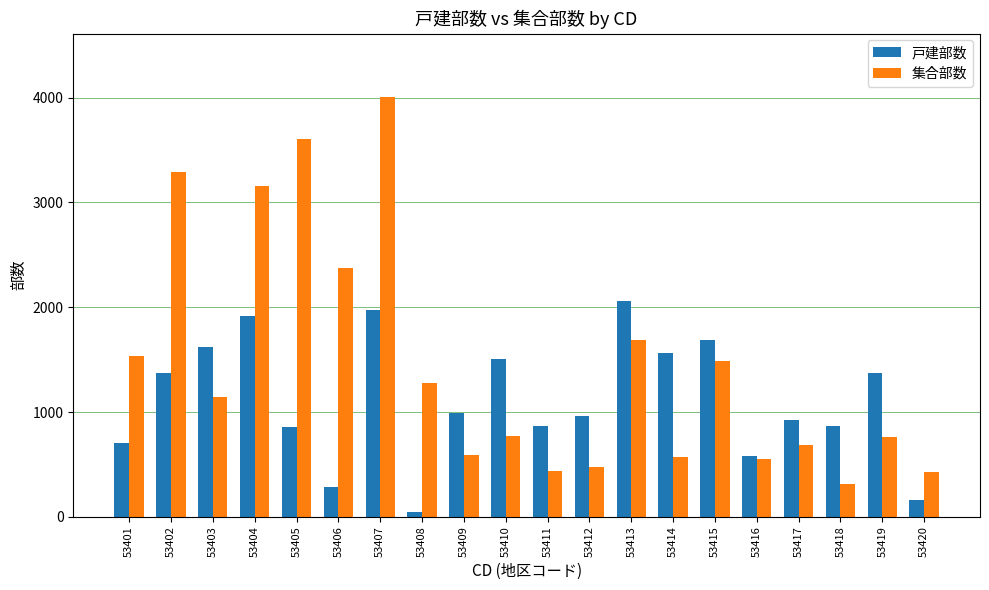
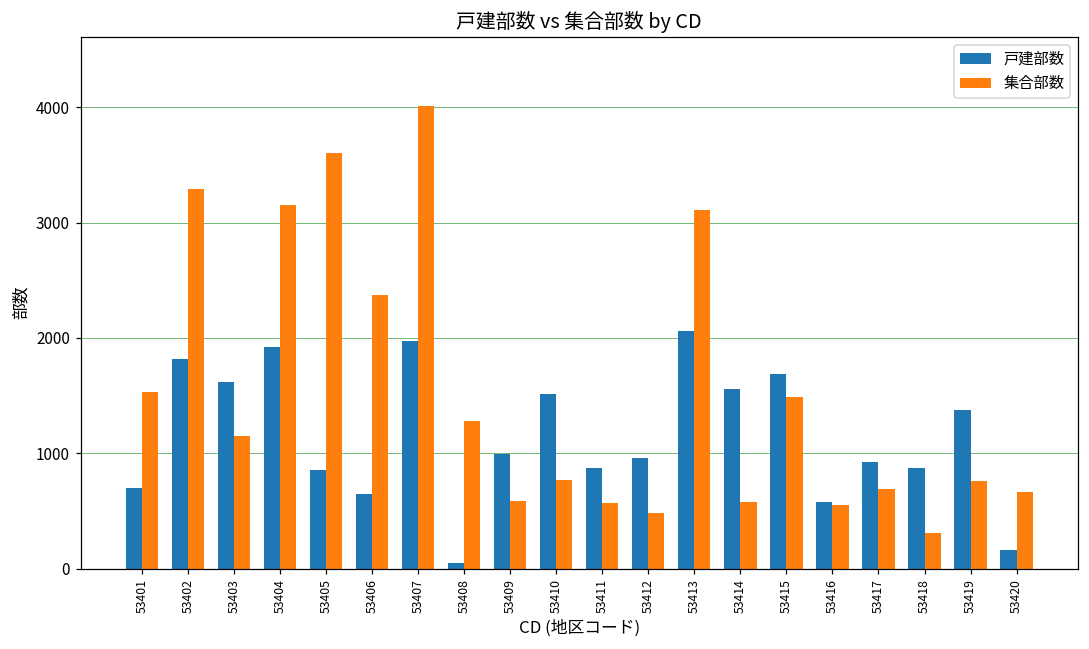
  {
    "戸建部数": {
      "53401": 700,
-     "53402": 1380,
+     "53402": 1820,
      "53403": 1620,
      "53404": 1920,
      "53405": 860,
-     "53406": 290,
+     "53406": 650,
      "53407": 1970,
      "53408": 50,
      "53409": 990,
      "53410": 1510,
      "53411": 870,
      "53412": 960,
      "53413": 2060,
      "53414": 1560,
      "53415": 1690,
      "53416": 580,
      "53417": 920,
      "53418": 870,
      "53419": 1380,
      "53420": 160
    },
    "集合部数": {
      "53401": 1530,
      "53402": 3290,
      "53403": 1150,
      "53404": 3150,
      "53405": 3600,
      "53406": 2370,
      "53407": 4010,
      "53408": 1280,
      "53409": 590,
      "53410": 770,
-     "53411": 430,
+     "53411": 570,
      "53412": 480,
-     "53413": 1690,
+     "53413": 3110,
      "53414": 570,
      "53415": 1490,
      "53416": 550,
      "53417": 690,
      "53418": 310,
      "53419": 760,
-     "53420": 430
+     "53420": 660
    }
  }
